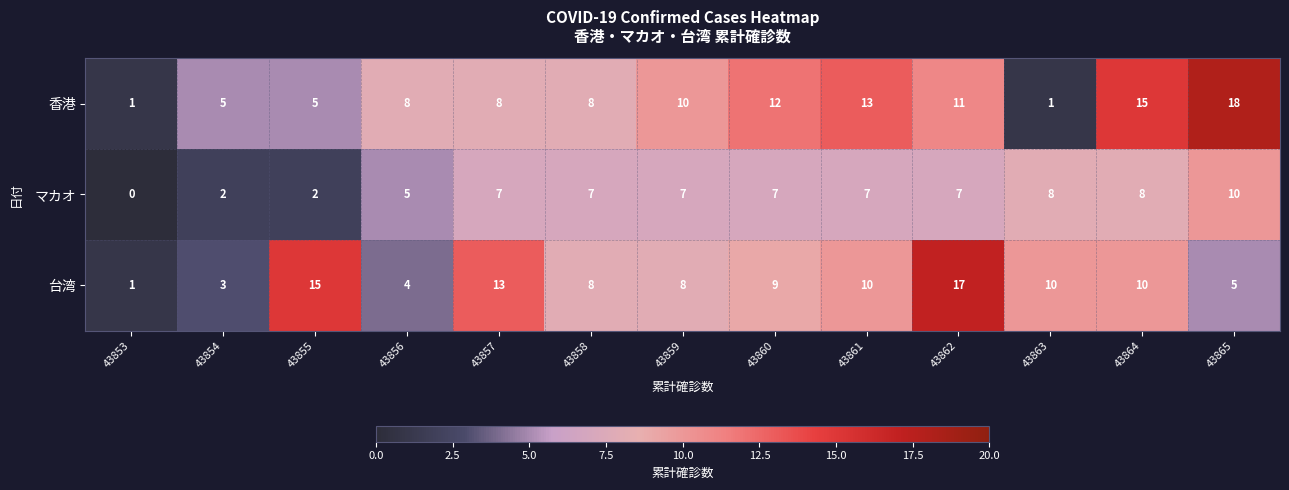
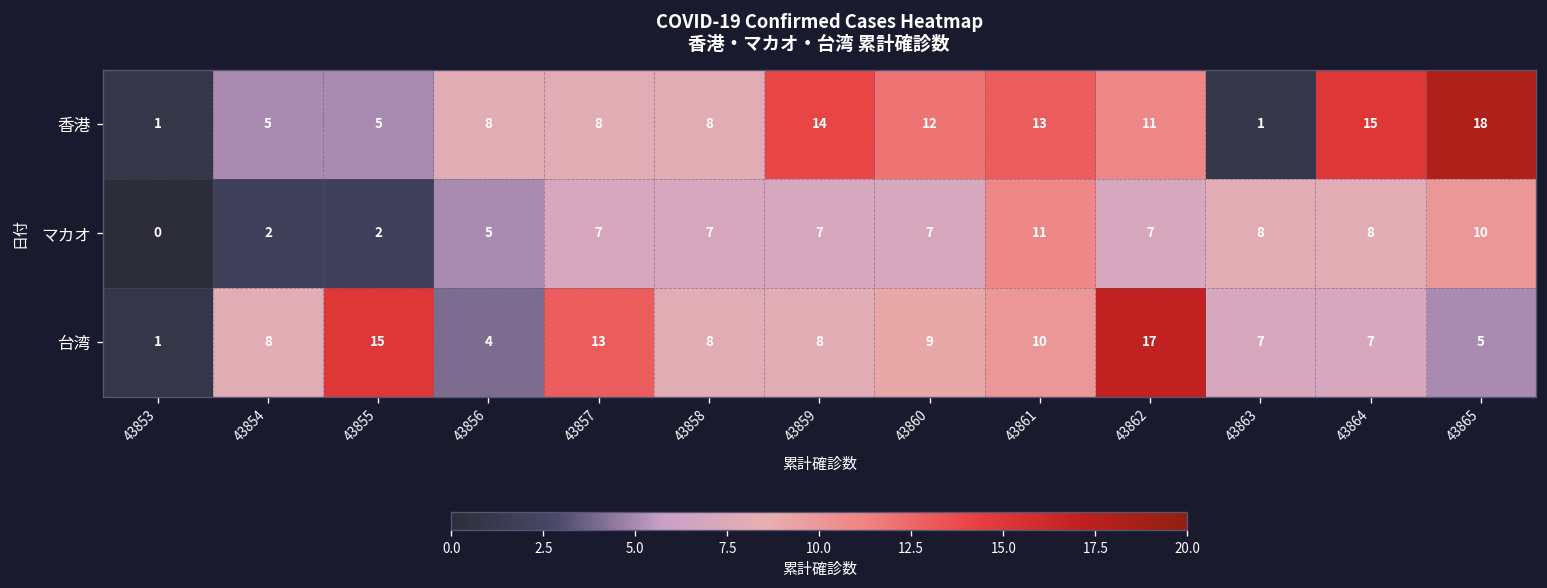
  {
    "香港": {
      "43853": 1,
      "43854": 5,
      "43855": 5,
      "43856": 8,
      "43857": 8,
      "43858": 8,
-     "43859": 10,
+     "43859": 14,
      "43860": 12,
      "43861": 13,
      "43862": 11,
      "43863": 1,
      "43864": 15,
      "43865": 18
    },
    "マカオ": {
      "43853": 0,
      "43854": 2,
      "43855": 2,
      "43856": 5,
      "43857": 7,
      "43858": 7,
      "43859": 7,
      "43860": 7,
-     "43861": 7,
+     "43861": 11,
      "43862": 7,
      "43863": 8,
      "43864": 8,
      "43865": 10
    },
    "台湾": {
      "43853": 1,
-     "43854": 3,
+     "43854": 8,
      "43855": 15,
      "43856": 4,
      "43857": 13,
      "43858": 8,
      "43859": 8,
      "43860": 9,
      "43861": 10,
      "43862": 17,
-     "43863": 10,
-     "43864": 10,
+     "43863": 7,
+     "43864": 7,
      "43865": 5
    }
  }
